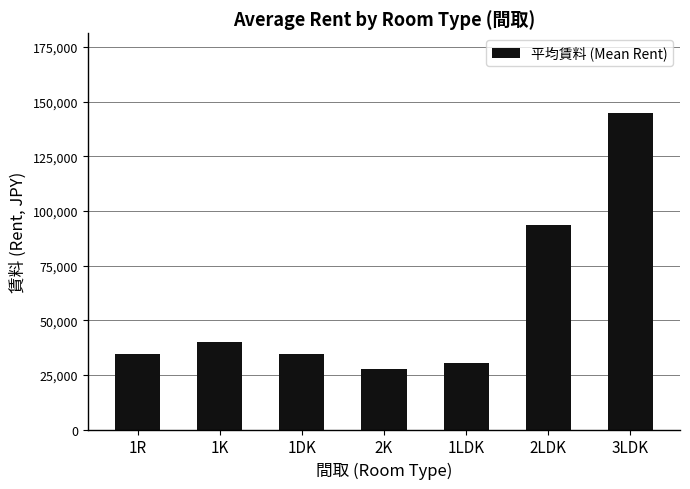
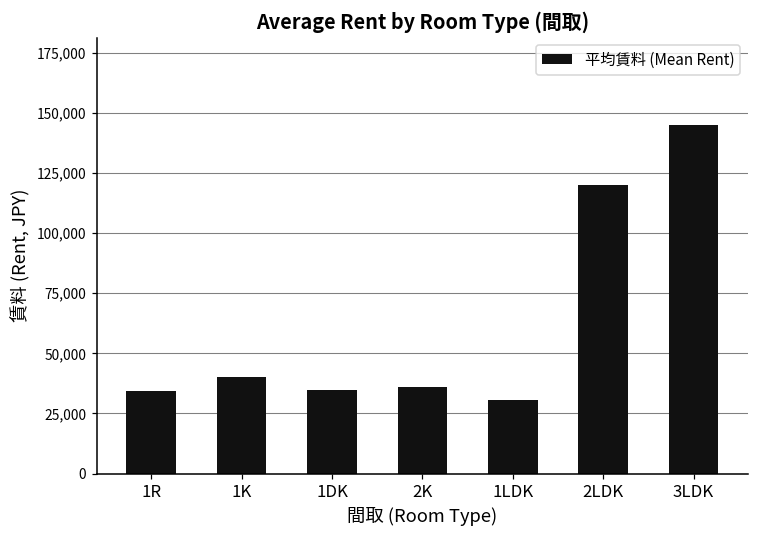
  {
    "1R": "34,000",
    "1K": "40,000",
    "1DK": "35,000",
-   "2K": "28,000",
+   "2K": "36,000",
    "1LDK": "31,000",
-   "2LDK": "93,000",
+   "2LDK": "120,000",
    "3LDK": "145,000"
  }
